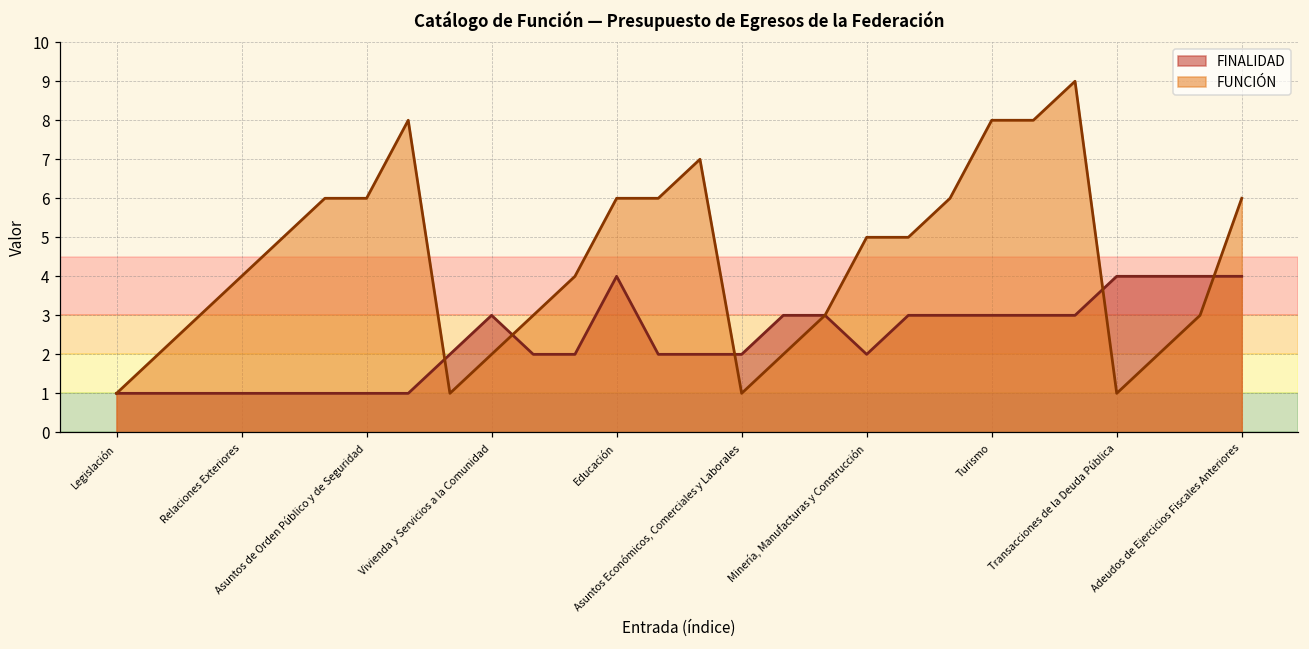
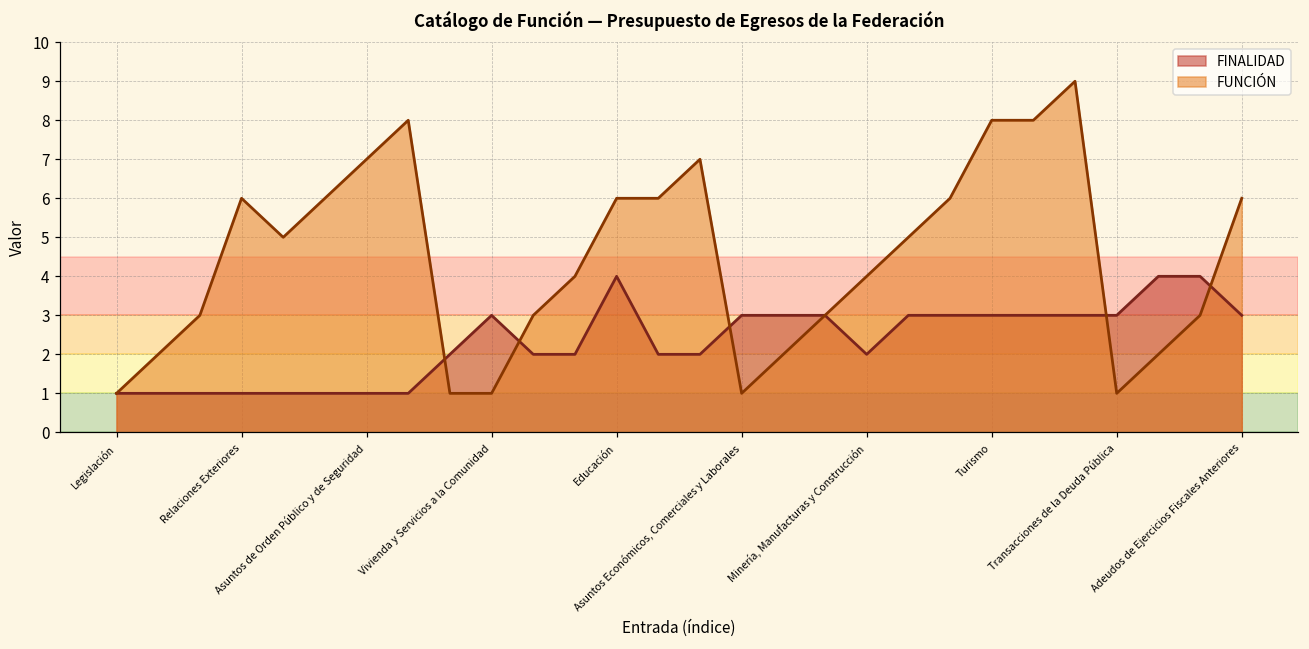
  {
    "FINALIDAD": {
      "Relaciones Exteriores": 1,
      "Asuntos de Orden Público y de Seguridad": 1,
      "Vivienda y Servicios a la Comunidad": 3,
      "Educación": 4,
-     "Asuntos Económicos, Comerciales y Laborales": 2,
+     "Asuntos Económicos, Comerciales y Laborales": 3,
      "Minería, Manufacturas y Construcción": 2,
      "Turismo": 3,
-     "Transacciones de la Deuda Pública": 4,
-     "Adeudos de Ejercicios Fiscales Anteriores": 4
+     "Transacciones de la Deuda Pública": 3,
+     "Adeudos de Ejercicios Fiscales Anteriores": 3
    },
    "FUNCIÓN": {
-     "Relaciones Exteriores": 4,
-     "Asuntos de Orden Público y de Seguridad": 6,
-     "Vivienda y Servicios a la Comunidad": 2,
+     "Relaciones Exteriores": 6,
+     "Asuntos de Orden Público y de Seguridad": 7,
+     "Vivienda y Servicios a la Comunidad": 1,
      "Educación": 6,
      "Asuntos Económicos, Comerciales y Laborales": 1,
-     "Minería, Manufacturas y Construcción": 5,
+     "Minería, Manufacturas y Construcción": 4,
      "Turismo": 8,
      "Transacciones de la Deuda Pública": 1,
      "Adeudos de Ejercicios Fiscales Anteriores": 6
    }
  }
